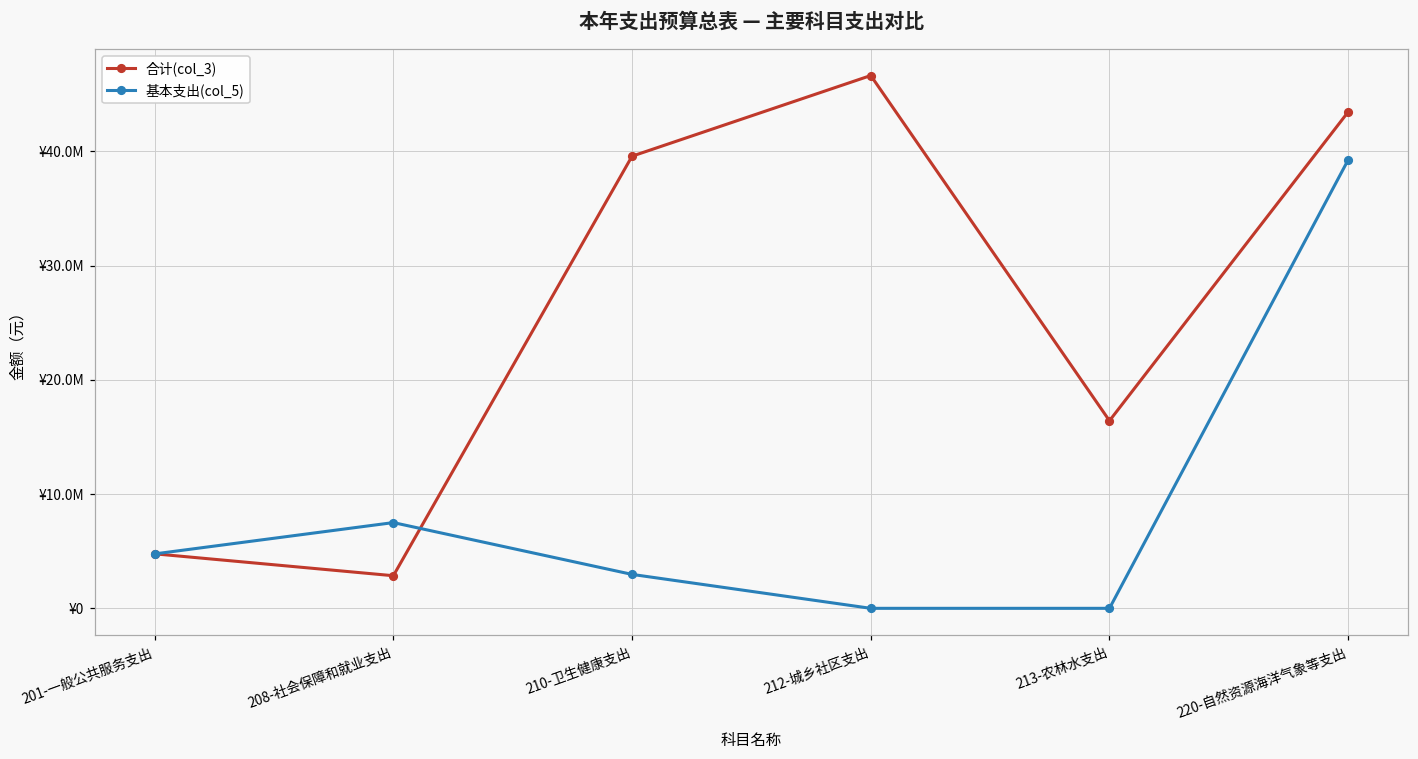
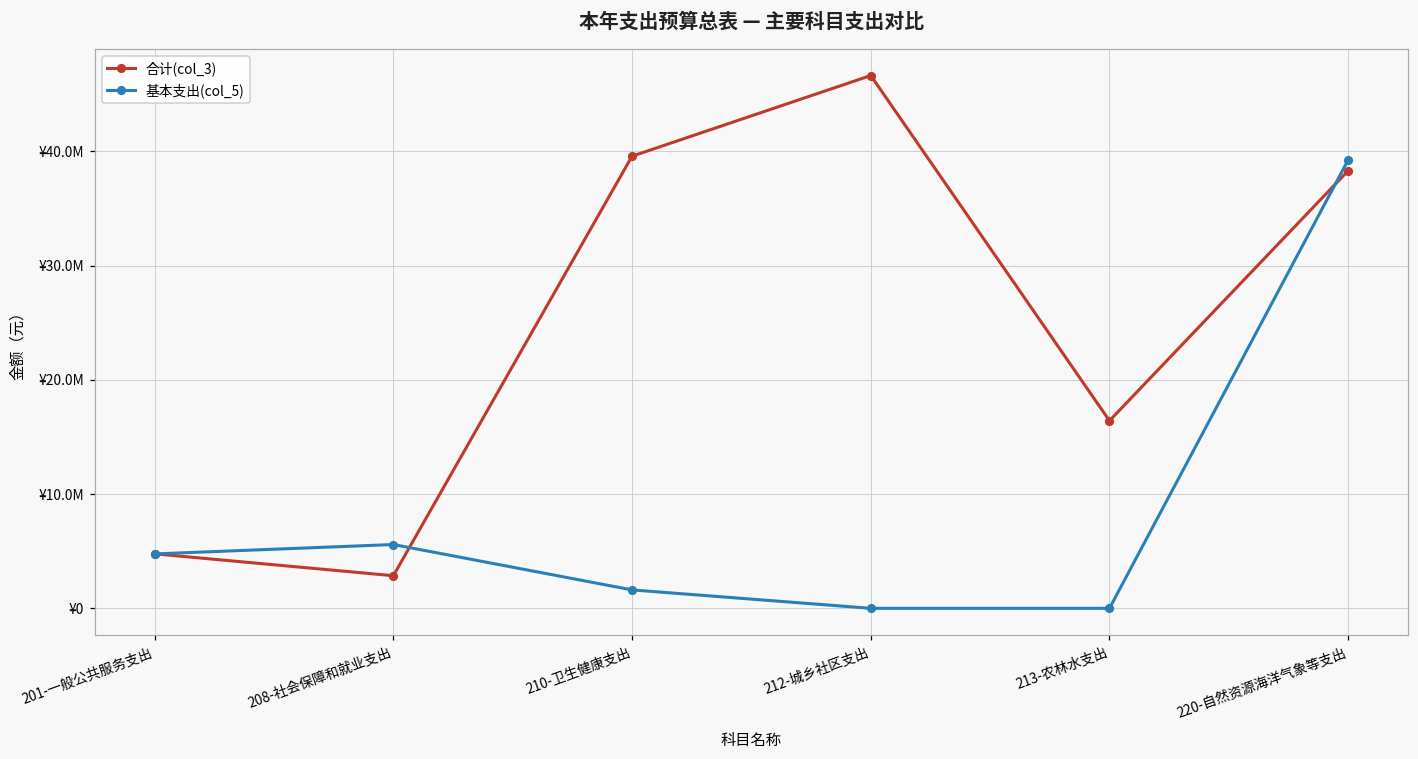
  {
    "合计(col_3)": {
      "208-社会保障和就业支出": "¥2900000",
      "210-卫生健康支出": "¥39600000",
      "212-城乡社区支出": "¥46600000",
      "213-农林水支出": "¥16400000",
-     "220-自然资源海洋气象等支出": "¥43400000"
+     "220-自然资源海洋气象等支出": "¥38300000"
    },
    "基本支出(col_5)": {
-     "208-社会保障和就业支出": "¥7500000",
-     "210-卫生健康支出": "¥3000000",
+     "208-社会保障和就业支出": "¥5600000",
+     "210-卫生健康支出": "¥1600000",
      "212-城乡社区支出": "¥0",
      "213-农林水支出": "¥0",
      "220-自然资源海洋气象等支出": "¥39200000"
    }
  }
